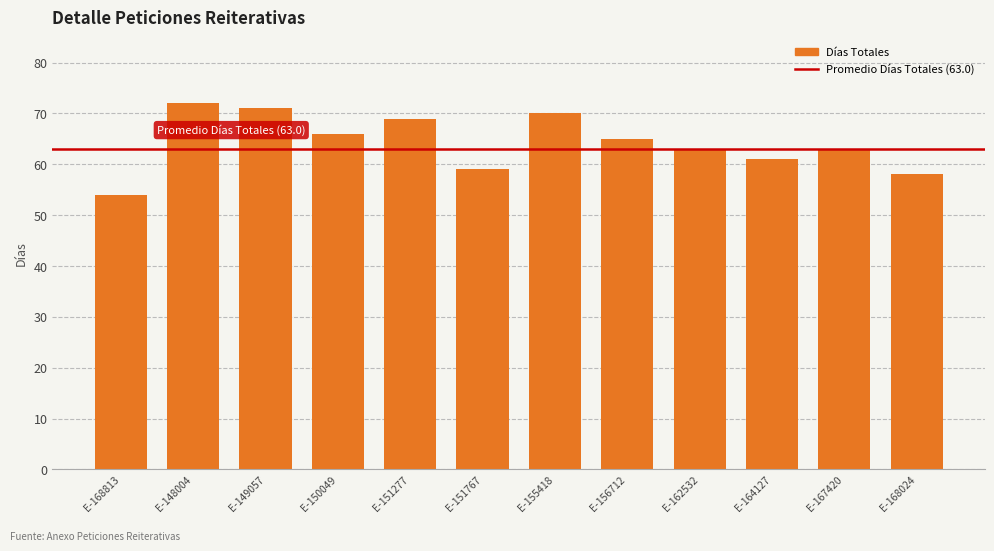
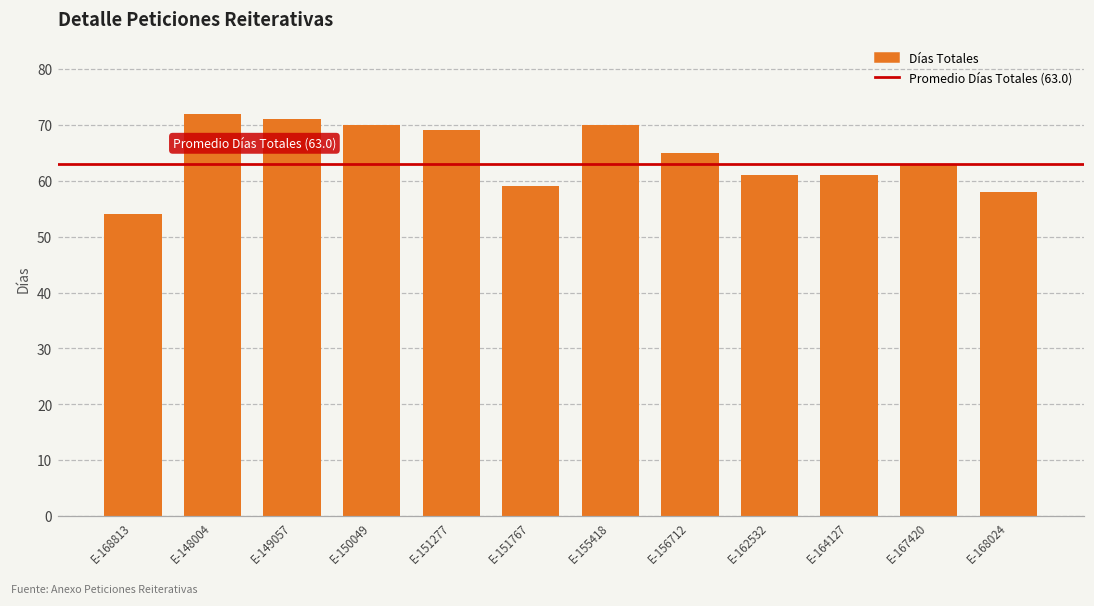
  {
    "E-168813": 54,
    "E-148004": 72,
-   "E-150049": 66,
+   "E-150049": 70,
    "E-151277": 69,
    "E-151767": 59,
    "E-155418": 70,
    "E-156712": 65,
-   "E-162532": 63,
+   "E-162532": 61,
    "E-164127": 61,
    "E-167420": 63,
    "E-168024": 58
  }
